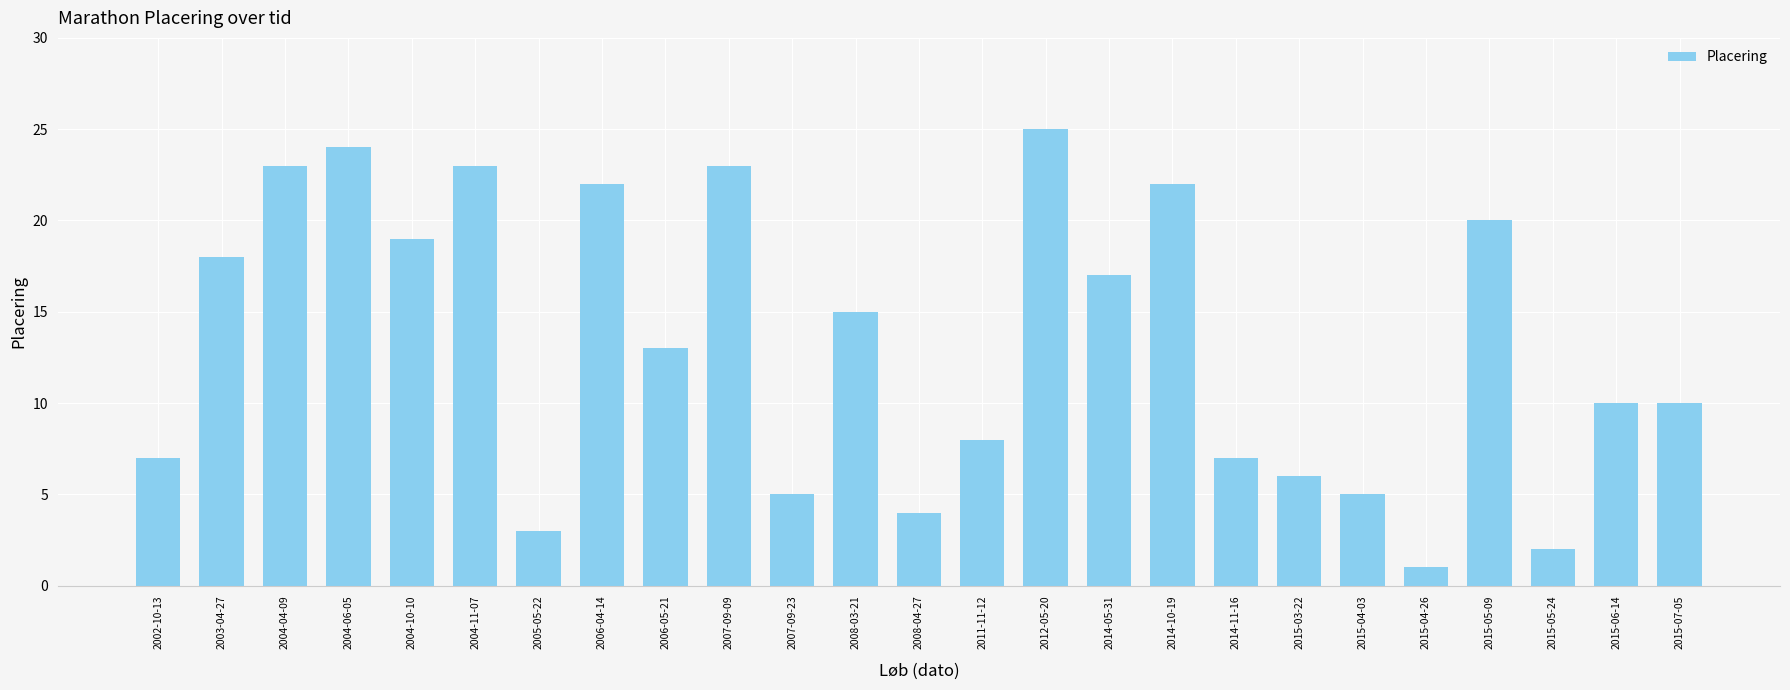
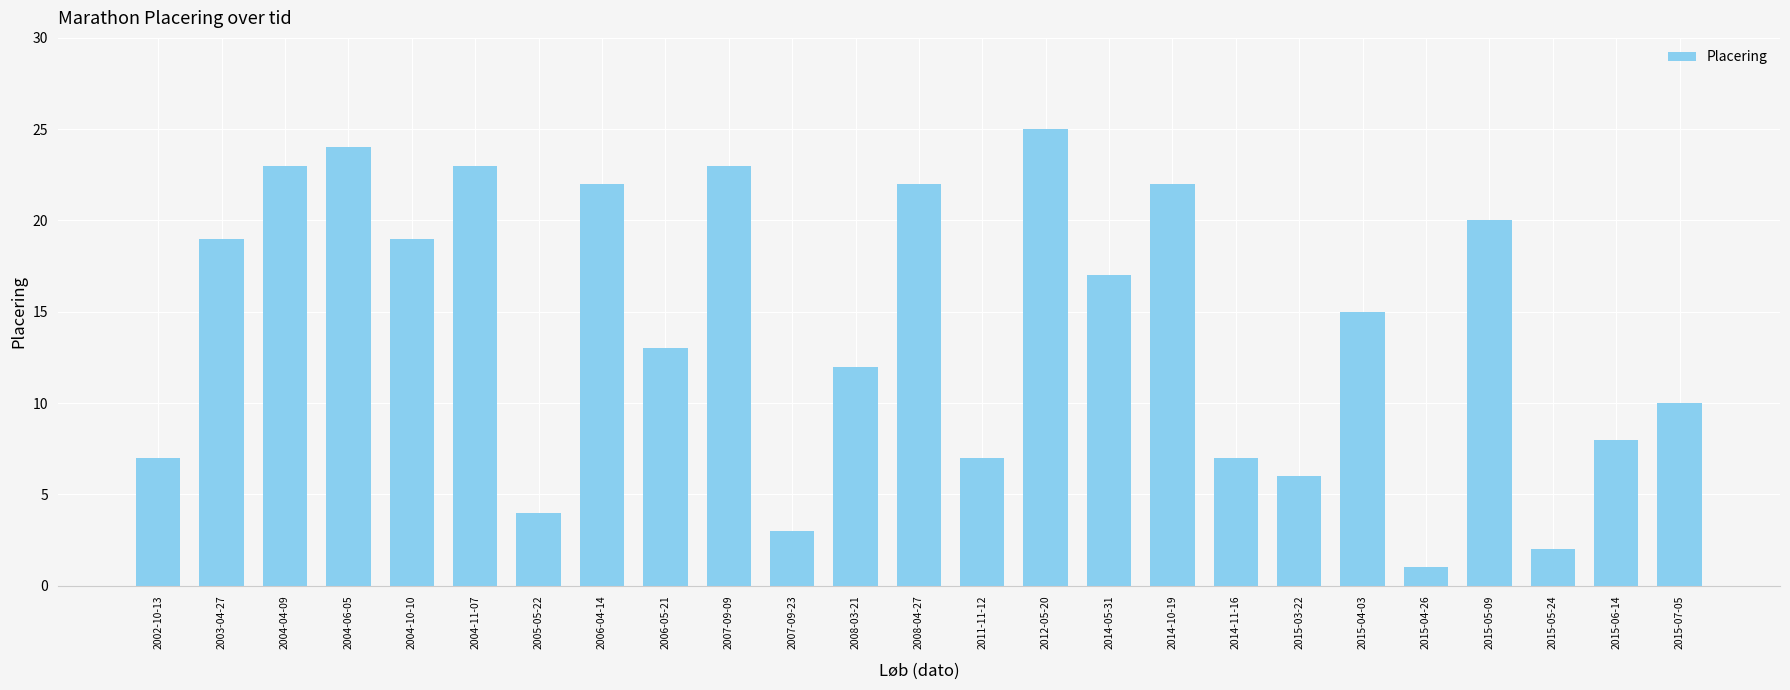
  {
    "2002-10-13": 7,
-   "2003-04-27": 18,
+   "2003-04-27": 19,
    "2004-04-09": 23,
    "2004-06-05": 24,
    "2004-10-10": 19,
    "2004-11-07": 23,
-   "2005-05-22": 3,
+   "2005-05-22": 4,
    "2006-04-14": 22,
    "2006-05-21": 13,
    "2007-09-09": 23,
-   "2007-09-23": 5,
-   "2008-03-21": 15,
-   "2008-04-27": 4,
-   "2011-11-12": 8,
+   "2007-09-23": 3,
+   "2008-03-21": 12,
+   "2008-04-27": 22,
+   "2011-11-12": 7,
    "2012-05-20": 25,
    "2014-05-31": 17,
    "2014-10-19": 22,
    "2014-11-16": 7,
    "2015-03-22": 6,
-   "2015-04-03": 5,
+   "2015-04-03": 15,
    "2015-04-26": 1,
    "2015-05-09": 20,
    "2015-05-24": 2,
-   "2015-06-14": 10,
+   "2015-06-14": 8,
    "2015-07-05": 10
  }
